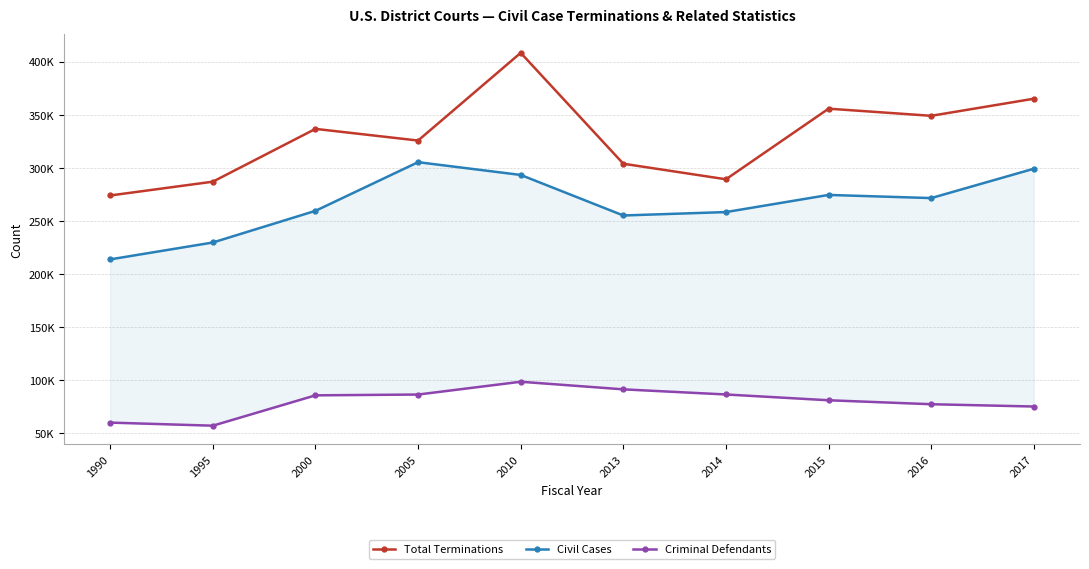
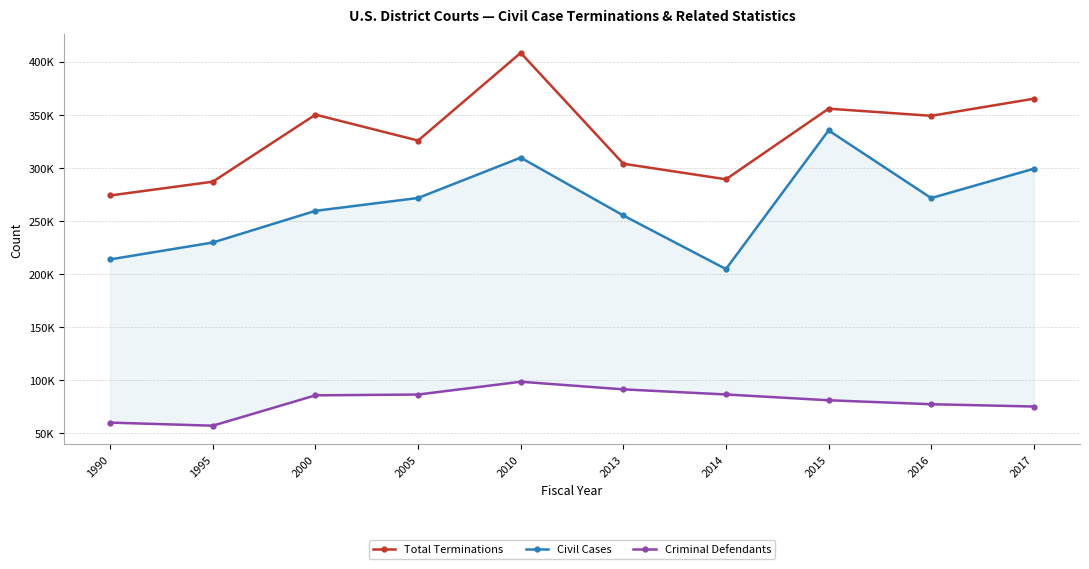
  {
    "Total Terminations": {
      "1990": 274000,
      "1995": 287000,
-     "2000": 337000,
+     "2000": 350000,
      "2005": 326000,
      "2010": 408000,
      "2013": 304000,
      "2014": 289000,
      "2015": 356000,
      "2016": 349000,
      "2017": 365000
    },
    "Civil Cases": {
      "1990": 214000,
      "1995": 230000,
      "2000": 260000,
-     "2005": 305000,
-     "2010": 293000,
+     "2005": 272000,
+     "2010": 310000,
      "2013": 255000,
-     "2014": 258000,
-     "2015": 275000,
+     "2014": 205000,
+     "2015": 335000,
      "2016": 272000,
      "2017": 299000
    },
    "Criminal Defendants": {
      "1990": 60000,
      "1995": 57000,
      "2000": 86000,
      "2005": 87000,
      "2010": 99000,
      "2013": 92000,
      "2014": 87000,
      "2015": 81000,
      "2016": 77000,
      "2017": 75000
    }
  }
